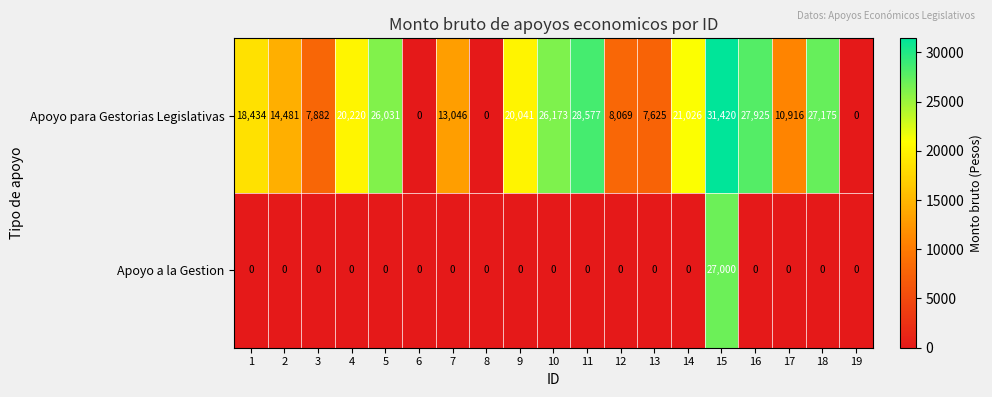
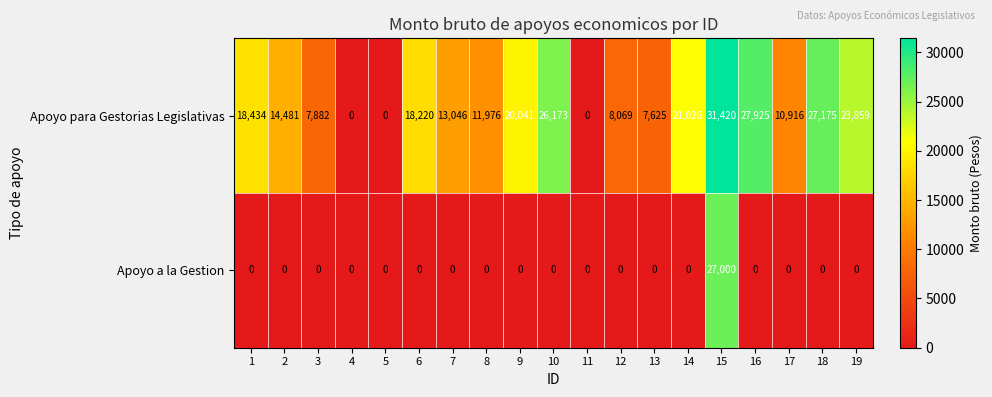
  {
    "Apoyo para Gestorias Legislativas": {
      "1": "18,434",
      "2": "14,481",
      "3": "7,882",
-     "4": "20,220",
-     "5": "26,031",
-     "6": "0",
+     "4": "0",
+     "5": "0",
+     "6": "18,220",
      "7": "13,046",
-     "8": "0",
+     "8": "11,976",
      "9": "20,041",
      "10": "26,173",
-     "11": "28,577",
+     "11": "0",
      "12": "8,069",
      "13": "7,625",
      "14": "21,026",
      "15": "31,420",
      "16": "27,925",
      "17": "10,916",
      "18": "27,175",
-     "19": "0"
+     "19": "23,859"
    },
    "Apoyo a la Gestion": {
      "1": "0",
      "2": "0",
      "3": "0",
      "4": "0",
      "5": "0",
      "6": "0",
      "7": "0",
      "8": "0",
      "9": "0",
      "10": "0",
      "11": "0",
      "12": "0",
      "13": "0",
      "14": "0",
      "15": "27,000",
      "16": "0",
      "17": "0",
      "18": "0",
      "19": "0"
    }
  }
